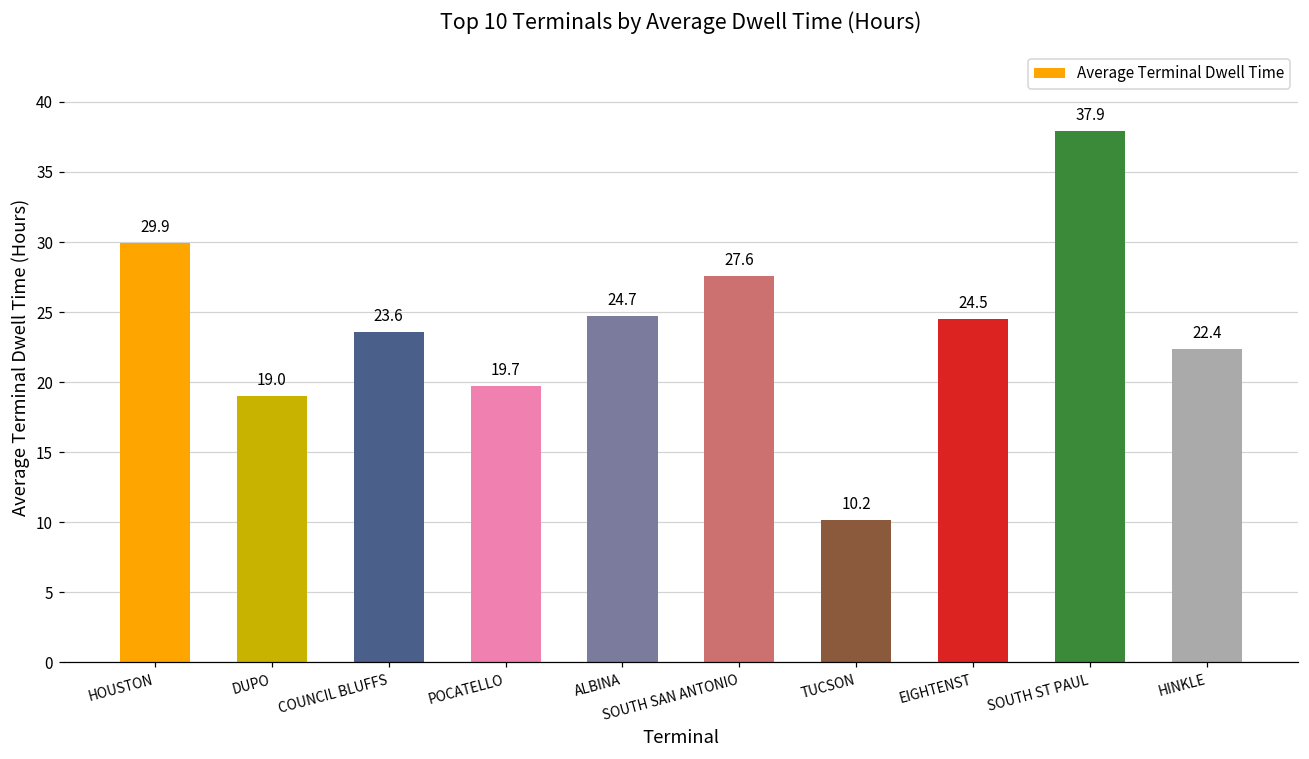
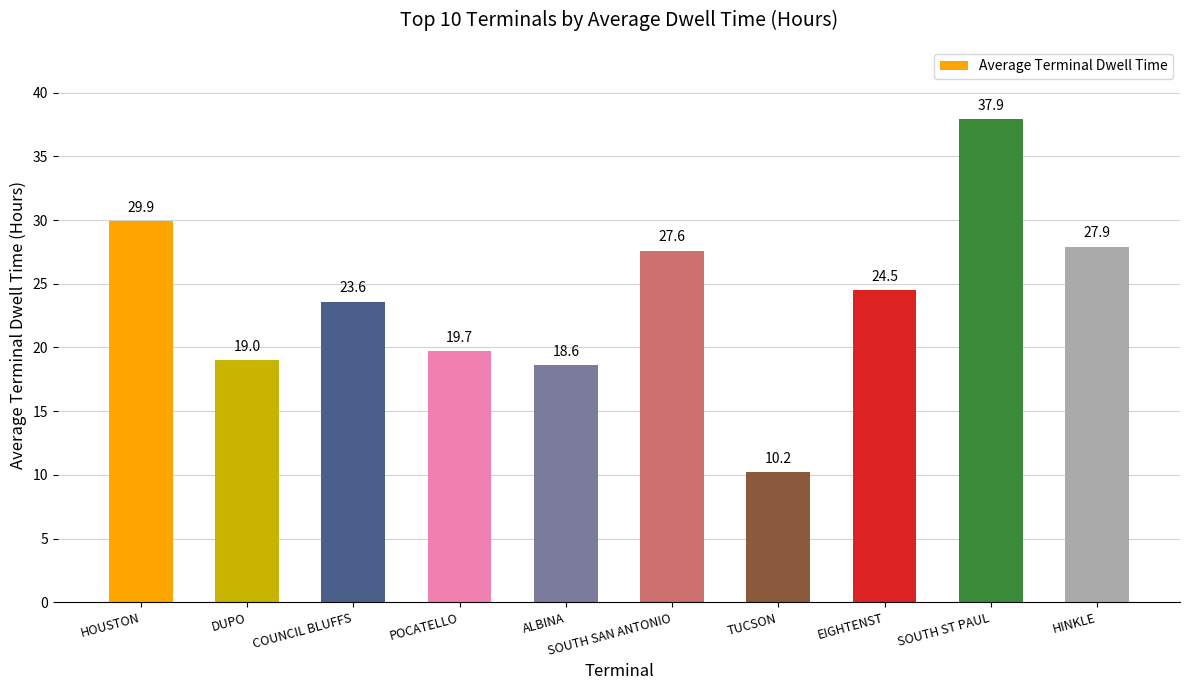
  {
    "HOUSTON": 29.9,
    "DUPO": 19.0,
    "COUNCIL BLUFFS": 23.6,
    "POCATELLO": 19.7,
-   "ALBINA": 24.7,
+   "ALBINA": 18.6,
    "SOUTH SAN ANTONIO": 27.6,
    "TUCSON": 10.2,
    "EIGHTENST": 24.5,
    "SOUTH ST PAUL": 37.9,
-   "HINKLE": 22.4
+   "HINKLE": 27.9
  }
